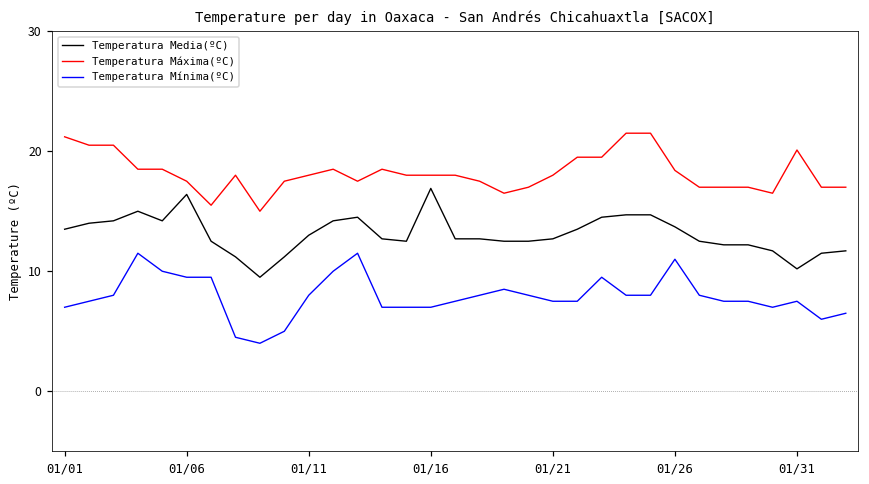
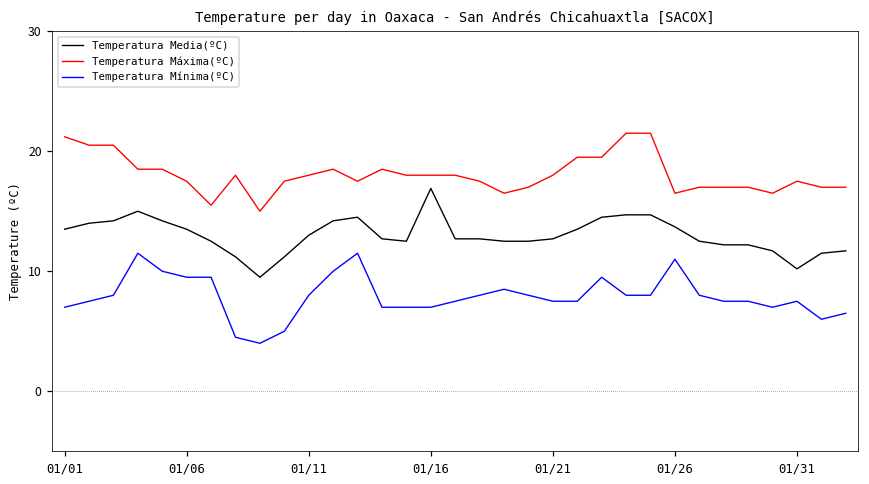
  {
    "Temperatura Media(ºC)": {
      "01/01": 13.5,
-     "01/06": 16.4,
+     "01/06": 13.5,
      "01/11": 13.0,
      "01/16": 16.9,
      "01/21": 12.7,
      "01/26": 13.7,
      "01/31": 10.2
    },
    "Temperatura Máxima(ºC)": {
      "01/01": 21.2,
      "01/06": 17.5,
      "01/11": 18.0,
      "01/16": 18.0,
      "01/21": 18.0,
-     "01/26": 18.4,
-     "01/31": 20.1
+     "01/26": 16.5,
+     "01/31": 17.5
    },
    "Temperatura Mínima(ºC)": {
      "01/01": 7.0,
      "01/06": 9.5,
      "01/11": 8.0,
      "01/16": 7.0,
      "01/21": 7.5,
      "01/26": 11.0,
      "01/31": 7.5
    }
  }
